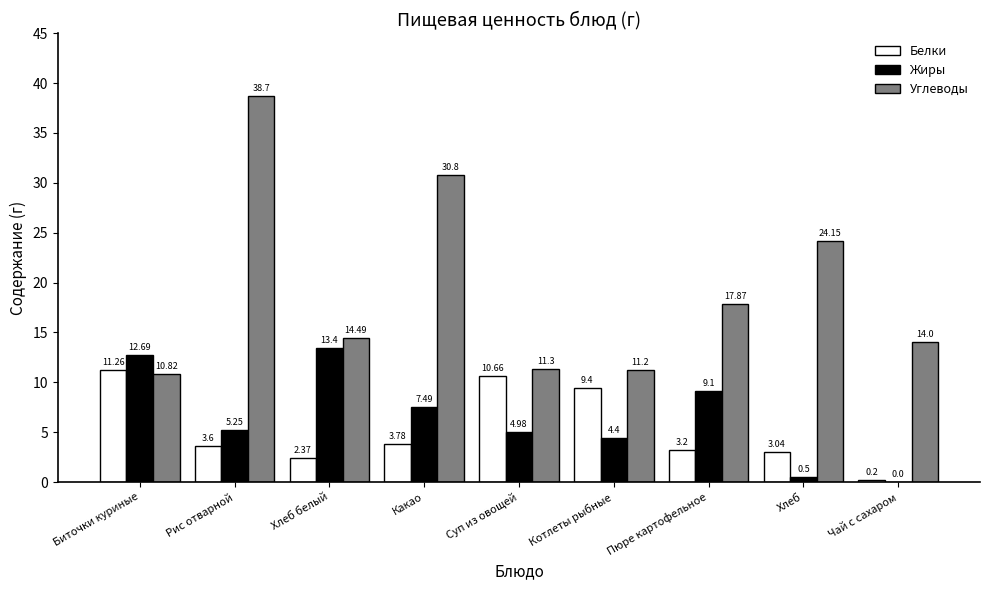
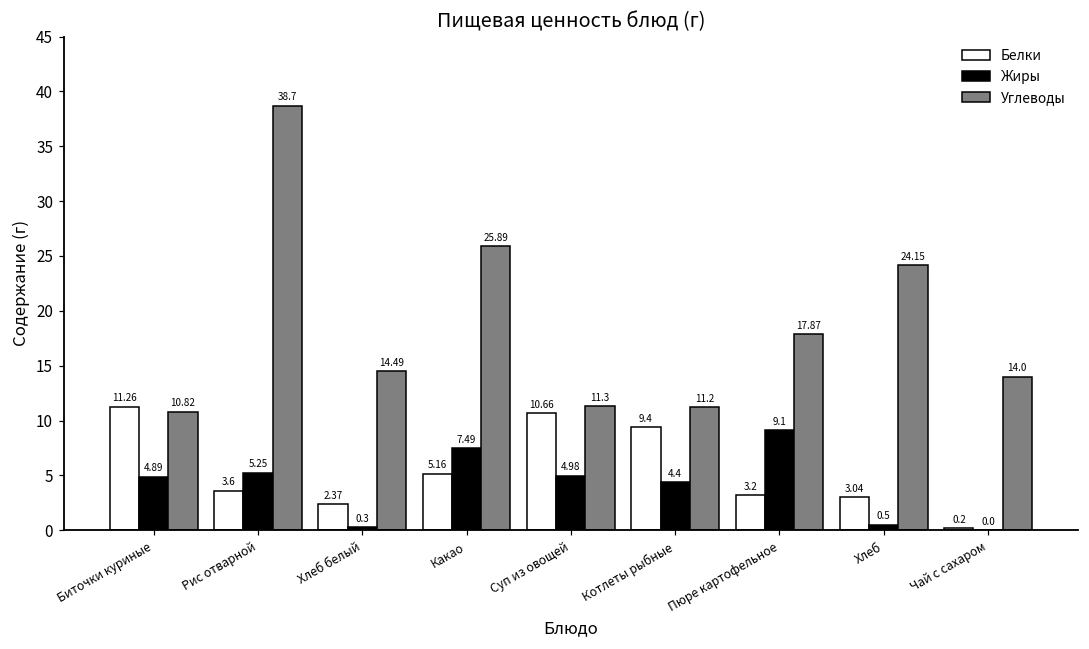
  {
    "Белки": {
      "Биточки куриные": 11.26,
      "Рис отварной": 3.6,
      "Хлеб белый": 2.37,
-     "Какао": 3.78,
+     "Какао": 5.16,
      "Суп из овощей": 10.66,
      "Котлеты рыбные": 9.4,
      "Пюре картофельное": 3.2,
      "Хлеб": 3.04,
      "Чай с сахаром": 0.2
    },
    "Жиры": {
-     "Биточки куриные": 12.69,
+     "Биточки куриные": 4.89,
      "Рис отварной": 5.25,
-     "Хлеб белый": 13.4,
+     "Хлеб белый": 0.3,
      "Какао": 7.49,
      "Суп из овощей": 4.98,
      "Котлеты рыбные": 4.4,
      "Пюре картофельное": 9.1,
      "Хлеб": 0.5,
      "Чай с сахаром": 0.0
    },
    "Углеводы": {
      "Биточки куриные": 10.82,
      "Рис отварной": 38.7,
      "Хлеб белый": 14.49,
-     "Какао": 30.8,
+     "Какао": 25.89,
      "Суп из овощей": 11.3,
      "Котлеты рыбные": 11.2,
      "Пюре картофельное": 17.87,
      "Хлеб": 24.15,
      "Чай с сахаром": 14.0
    }
  }
